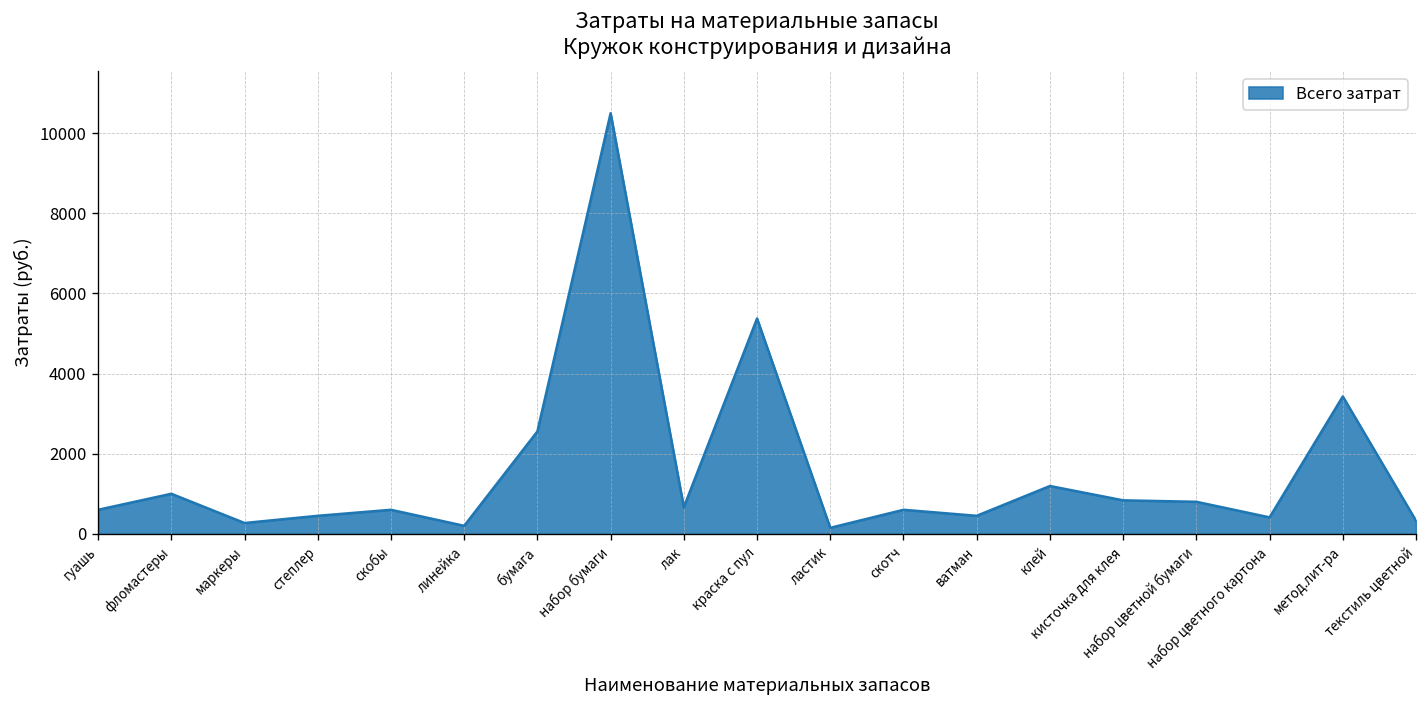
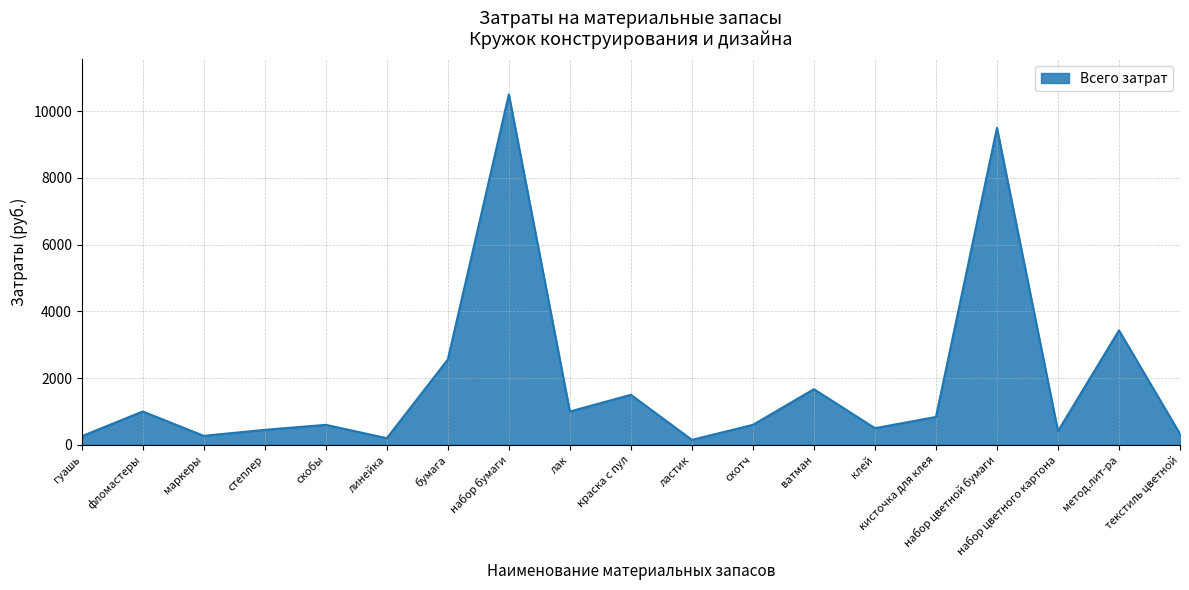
  {
-   "гуашь": 600,
+   "гуашь": 300,
    "фломастеры": 1000,
    "маркеры": 300,
    "степлер": 500,
    "скобы": 600,
    "линейка": 200,
    "бумага": 2600,
    "набор бумаги": 10500,
-   "лак": 700,
-   "краска с пул": 5400,
+   "лак": 1000,
+   "краска с пул": 1500,
    "ластик": 200,
    "скотч": 600,
-   "ватман": 500,
-   "клей": 1200,
+   "ватман": 1700,
+   "клей": 500,
    "кисточка для клея": 800,
-   "набор цветной бумаги": 800,
+   "набор цветной бумаги": 9500,
    "набор цветного картона": 400,
    "метод.лит-ра": 3400,
    "текстиль цветной": 300
  }
